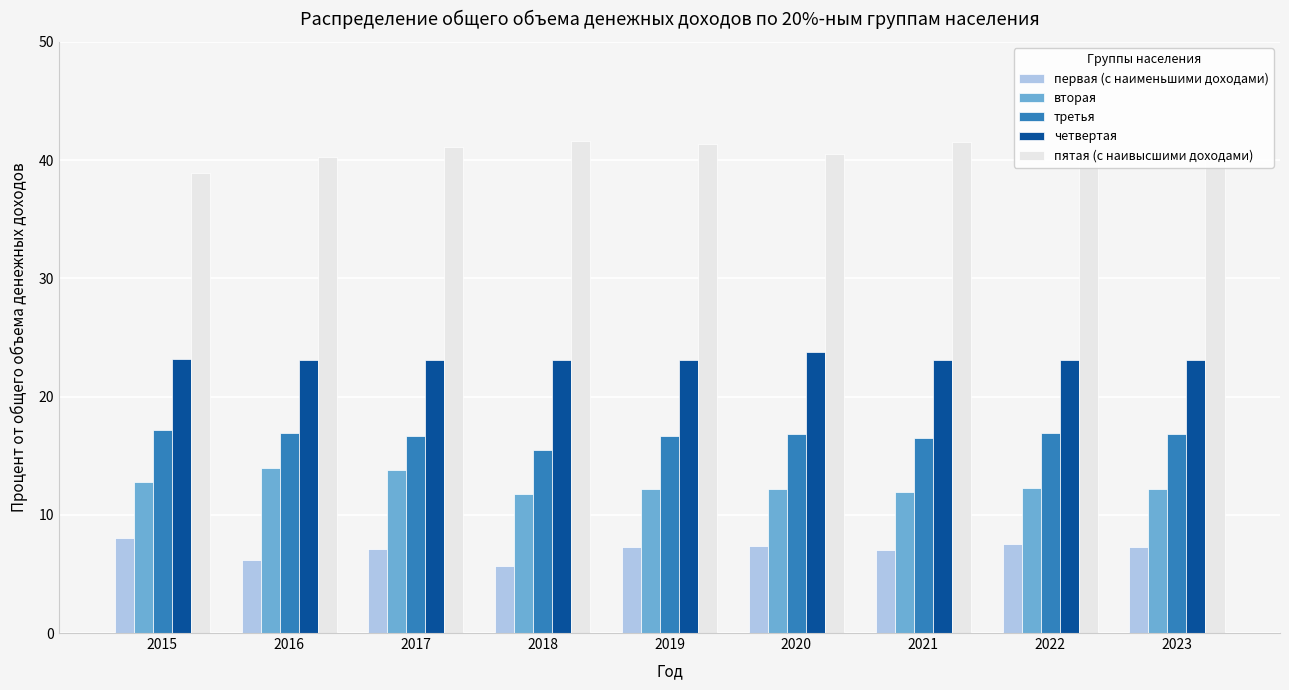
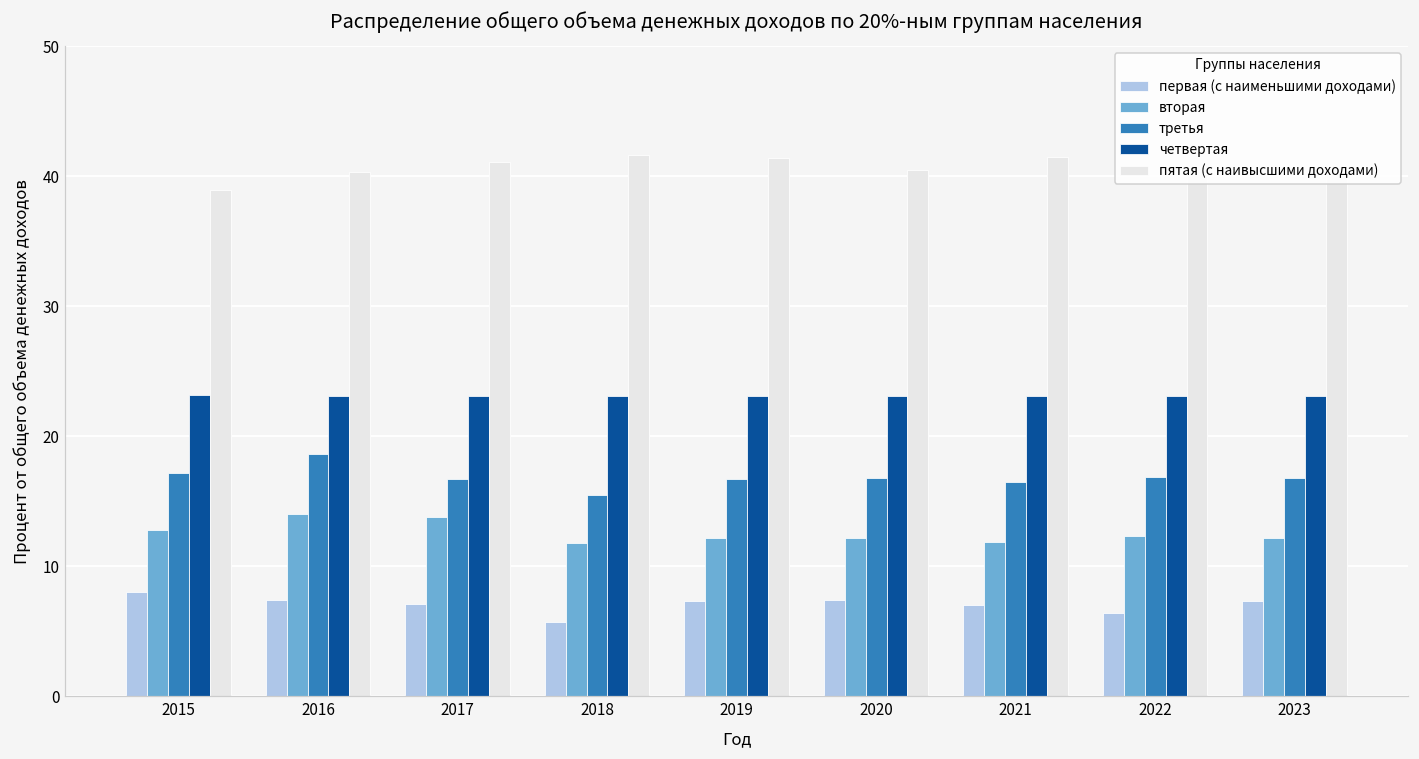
  {
    "первая (с наименьшими доходами)": {
      "2015": 8.0,
-     "2016": 6.2,
+     "2016": 7.4,
      "2017": 7.1,
      "2018": 5.7,
      "2019": 7.3,
      "2020": 7.4,
      "2021": 7.0,
-     "2022": 7.5,
+     "2022": 6.4,
      "2023": 7.3
    },
    "вторая": {
      "2015": 12.8,
      "2016": 14.0,
      "2017": 13.8,
      "2018": 11.8,
      "2019": 12.2,
      "2020": 12.2,
      "2021": 11.9,
      "2022": 12.3,
      "2023": 12.2
    },
    "третья": {
      "2015": 17.2,
-     "2016": 16.9,
+     "2016": 18.6,
      "2017": 16.7,
      "2018": 15.5,
      "2019": 16.7,
      "2020": 16.8,
      "2021": 16.5,
      "2022": 16.9,
      "2023": 16.8
    },
    "четвертая": {
      "2015": 23.2,
      "2016": 23.1,
      "2017": 23.1,
      "2018": 23.1,
      "2019": 23.1,
-     "2020": 23.8,
+     "2020": 23.1,
      "2021": 23.1,
      "2022": 23.1,
      "2023": 23.1
    },
    "пятая (с наивысшими доходами)": {
      "2015": 38.9,
      "2016": 40.3,
      "2017": 41.1,
      "2018": 41.6,
      "2019": 41.4,
      "2020": 40.5,
      "2021": 41.5
    }
  }
